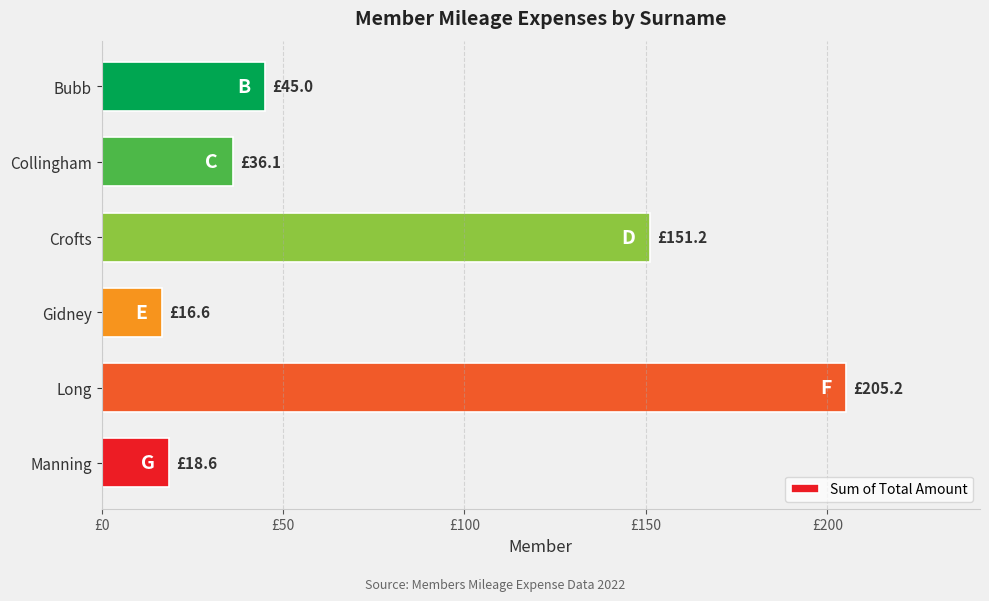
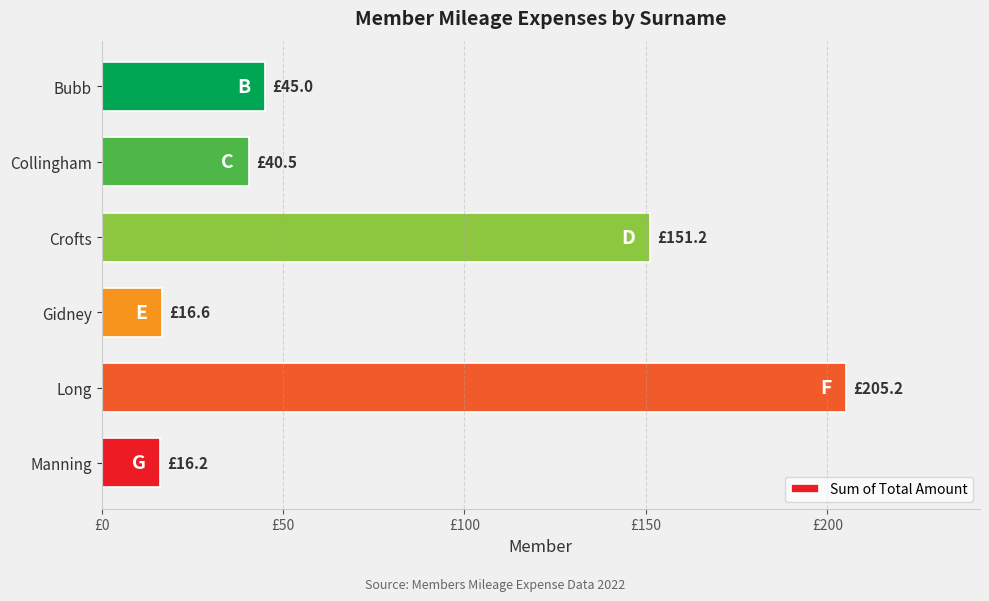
  {
    "Bubb": "£45.0",
-   "Collingham": "£36.1",
+   "Collingham": "£40.5",
    "Crofts": "£151.2",
    "Gidney": "£16.6",
    "Long": "£205.2",
-   "Manning": "£18.6"
+   "Manning": "£16.2"
  }
